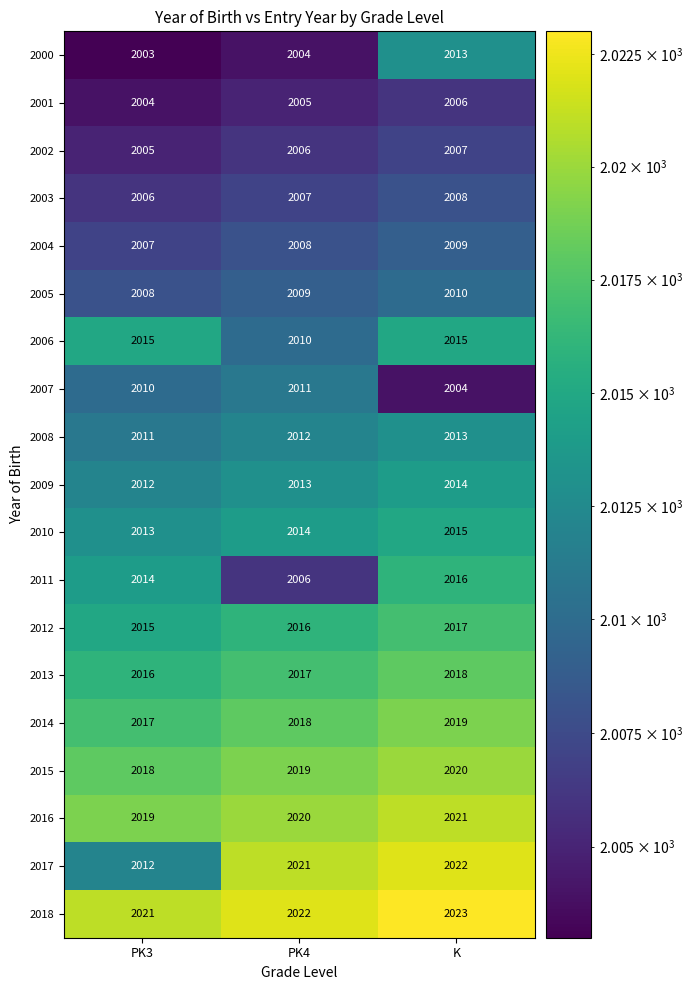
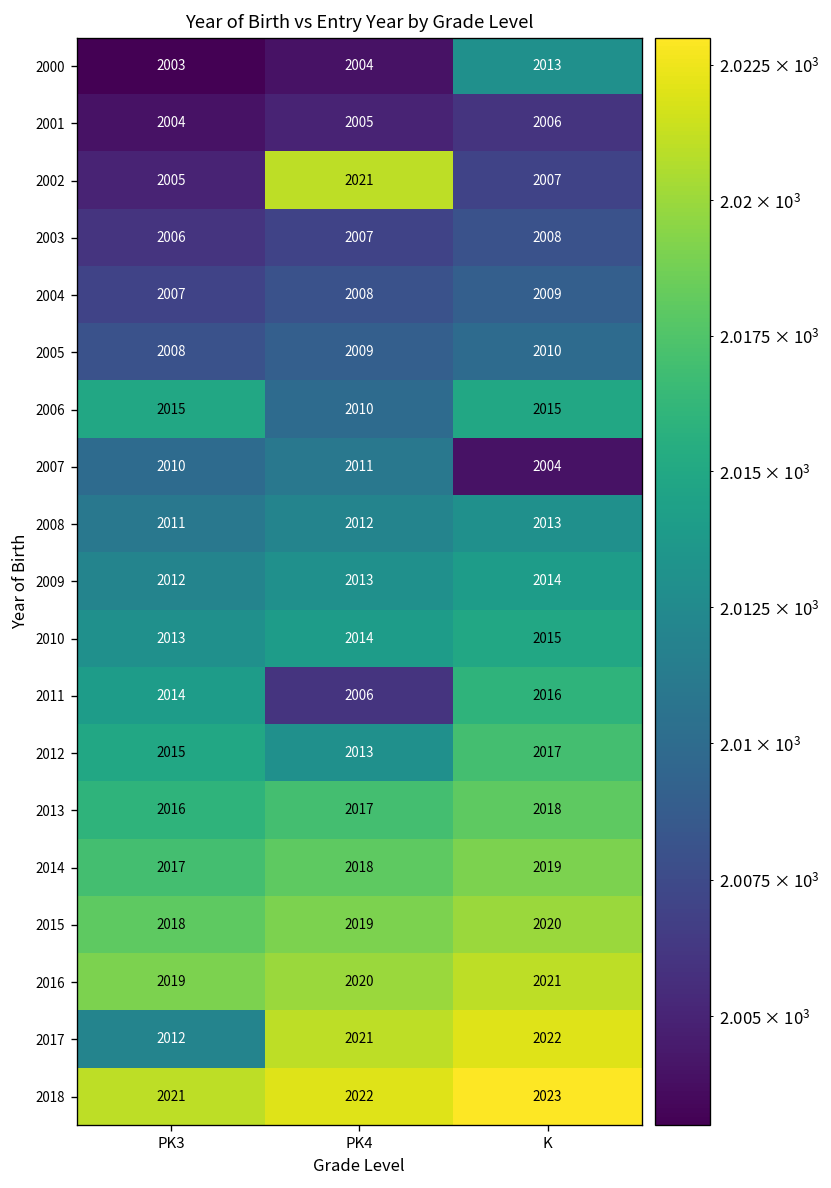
  {
    "2000": {
      "PK3": 2003,
      "PK4": 2004,
      "K": 2013
    },
    "2001": {
      "PK3": 2004,
      "PK4": 2005,
      "K": 2006
    },
    "2002": {
      "PK3": 2005,
-     "PK4": 2006,
+     "PK4": 2021,
      "K": 2007
    },
    "2003": {
      "PK3": 2006,
      "PK4": 2007,
      "K": 2008
    },
    "2004": {
      "PK3": 2007,
      "PK4": 2008,
      "K": 2009
    },
    "2005": {
      "PK3": 2008,
      "PK4": 2009,
      "K": 2010
    },
    "2006": {
      "PK3": 2015,
      "PK4": 2010,
      "K": 2015
    },
    "2007": {
      "PK3": 2010,
      "PK4": 2011,
      "K": 2004
    },
    "2008": {
      "PK3": 2011,
      "PK4": 2012,
      "K": 2013
    },
    "2009": {
      "PK3": 2012,
      "PK4": 2013,
      "K": 2014
    },
    "2010": {
      "PK3": 2013,
      "PK4": 2014,
      "K": 2015
    },
    "2011": {
      "PK3": 2014,
      "PK4": 2006,
      "K": 2016
    },
    "2012": {
      "PK3": 2015,
-     "PK4": 2016,
+     "PK4": 2013,
      "K": 2017
    },
    "2013": {
      "PK3": 2016,
      "PK4": 2017,
      "K": 2018
    },
    "2014": {
      "PK3": 2017,
      "PK4": 2018,
      "K": 2019
    },
    "2015": {
      "PK3": 2018,
      "PK4": 2019,
      "K": 2020
    },
    "2016": {
      "PK3": 2019,
      "PK4": 2020,
      "K": 2021
    },
    "2017": {
      "PK3": 2012,
      "PK4": 2021,
      "K": 2022
    },
    "2018": {
      "PK3": 2021,
      "PK4": 2022,
      "K": 2023
    }
  }
